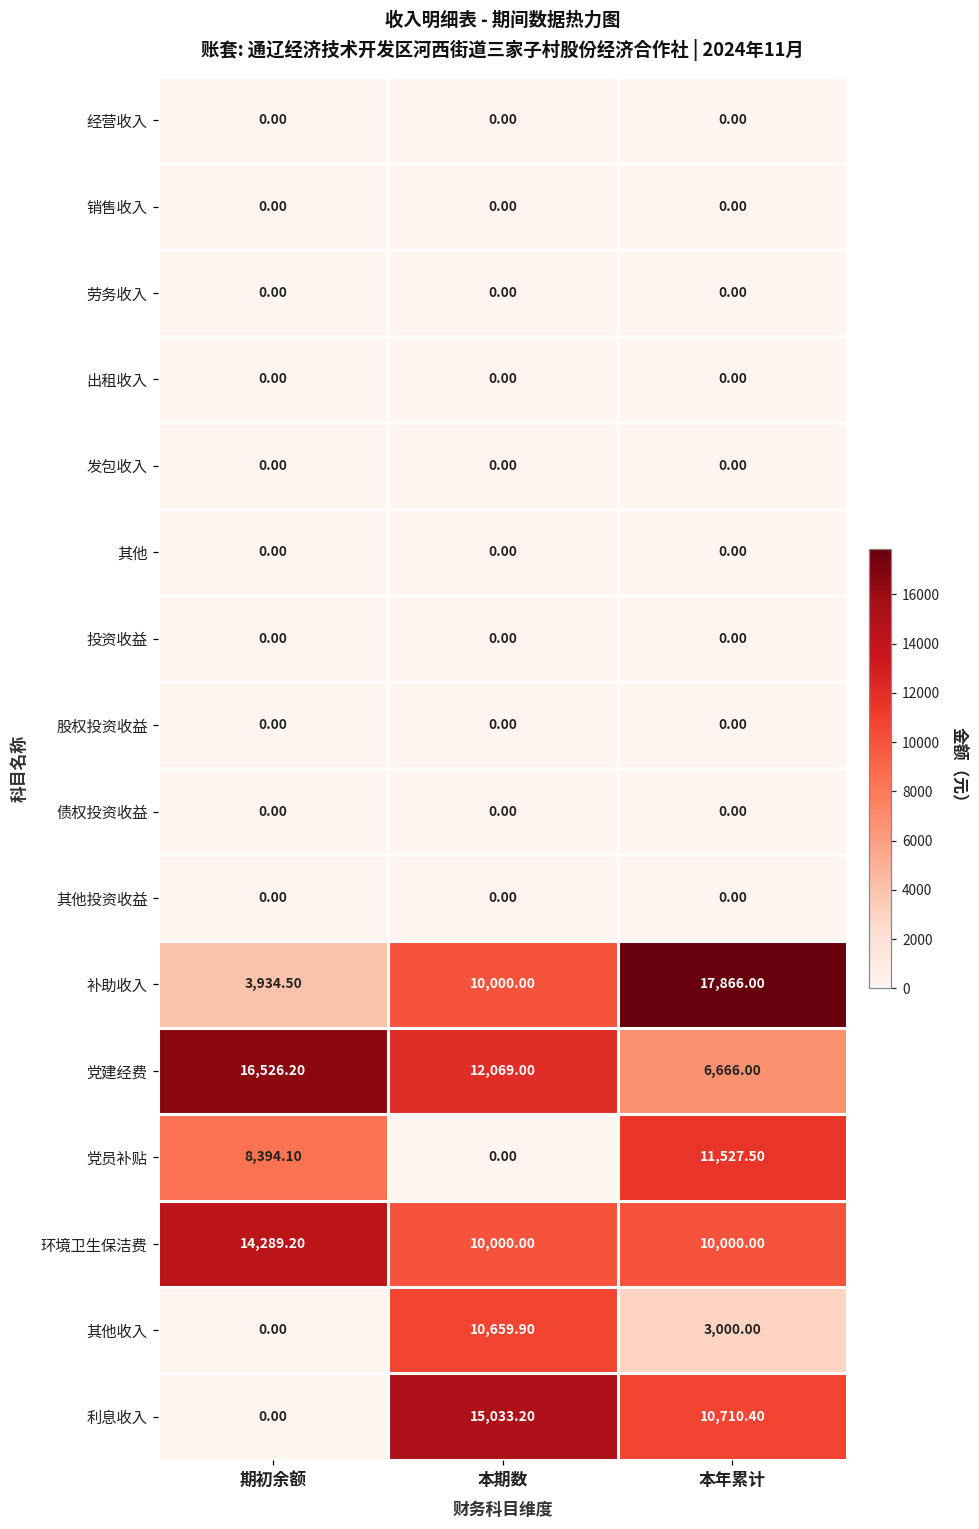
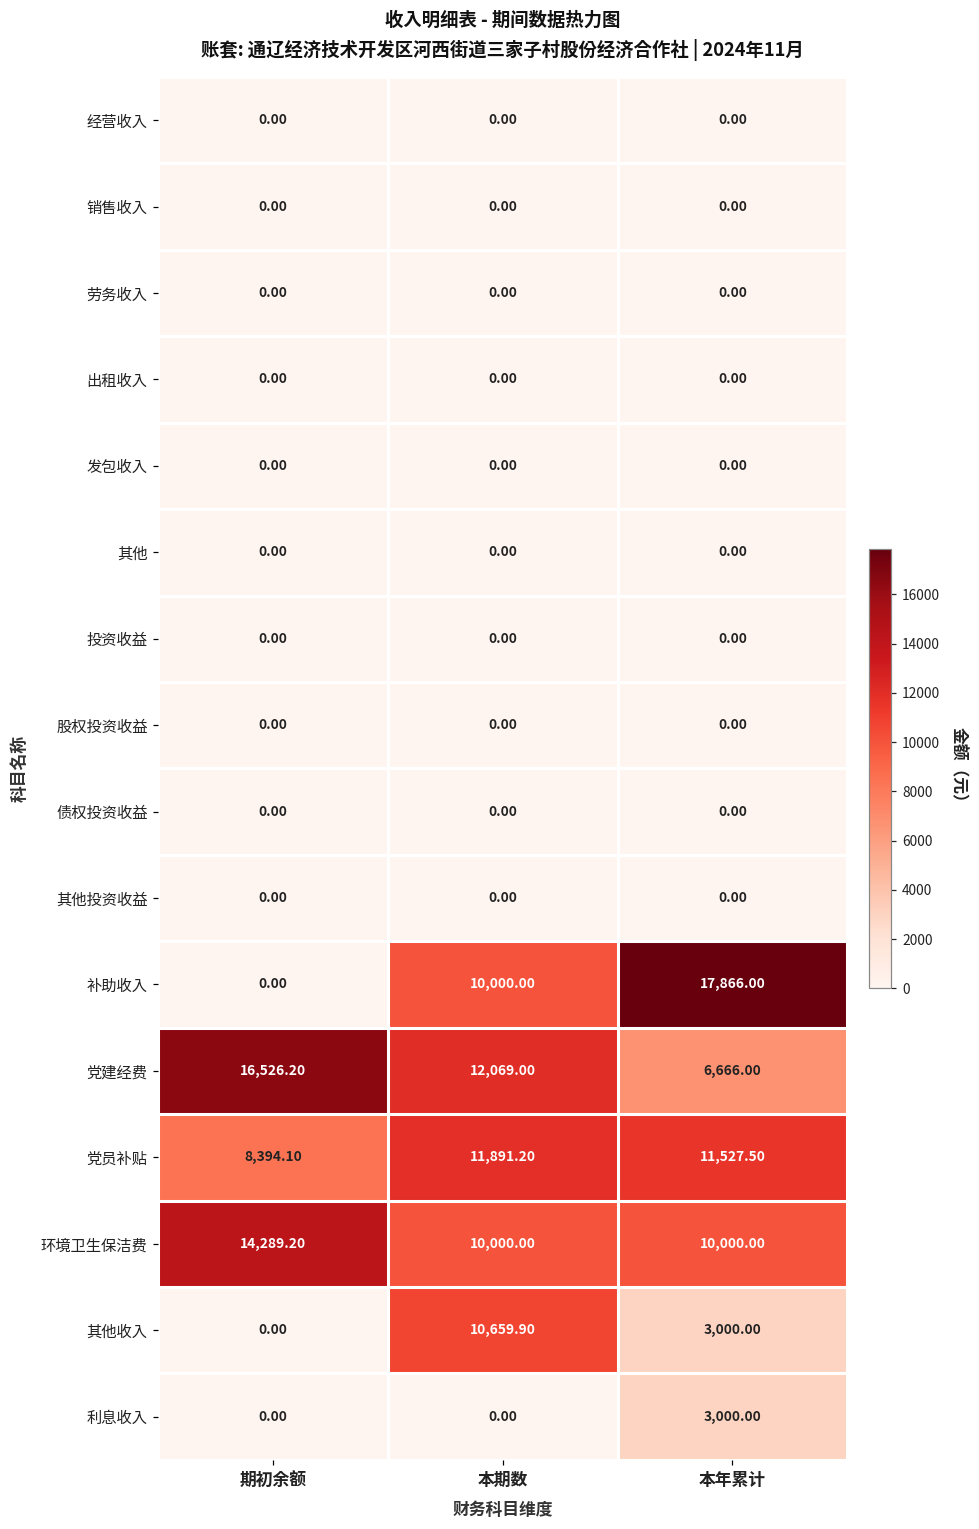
  {
    "经营收入": {
      "期初余额": "0.00",
      "本期数": "0.00",
      "本年累计": "0.00"
    },
    "销售收入": {
      "期初余额": "0.00",
      "本期数": "0.00",
      "本年累计": "0.00"
    },
    "劳务收入": {
      "期初余额": "0.00",
      "本期数": "0.00",
      "本年累计": "0.00"
    },
    "出租收入": {
      "期初余额": "0.00",
      "本期数": "0.00",
      "本年累计": "0.00"
    },
    "发包收入": {
      "期初余额": "0.00",
      "本期数": "0.00",
      "本年累计": "0.00"
    },
    "其他": {
      "期初余额": "0.00",
      "本期数": "0.00",
      "本年累计": "0.00"
    },
    "投资收益": {
      "期初余额": "0.00",
      "本期数": "0.00",
      "本年累计": "0.00"
    },
    "股权投资收益": {
      "期初余额": "0.00",
      "本期数": "0.00",
      "本年累计": "0.00"
    },
    "债权投资收益": {
      "期初余额": "0.00",
      "本期数": "0.00",
      "本年累计": "0.00"
    },
    "其他投资收益": {
      "期初余额": "0.00",
      "本期数": "0.00",
      "本年累计": "0.00"
    },
    "补助收入": {
-     "期初余额": "3,934.50",
+     "期初余额": "0.00",
      "本期数": "10,000.00",
      "本年累计": "17,866.00"
    },
    "党建经费": {
      "期初余额": "16,526.20",
      "本期数": "12,069.00",
      "本年累计": "6,666.00"
    },
    "党员补贴": {
      "期初余额": "8,394.10",
-     "本期数": "0.00",
+     "本期数": "11,891.20",
      "本年累计": "11,527.50"
    },
    "环境卫生保洁费": {
      "期初余额": "14,289.20",
      "本期数": "10,000.00",
      "本年累计": "10,000.00"
    },
    "其他收入": {
      "期初余额": "0.00",
      "本期数": "10,659.90",
      "本年累计": "3,000.00"
    },
    "利息收入": {
      "期初余额": "0.00",
-     "本期数": "15,033.20",
-     "本年累计": "10,710.40"
+     "本期数": "0.00",
+     "本年累计": "3,000.00"
    }
  }
